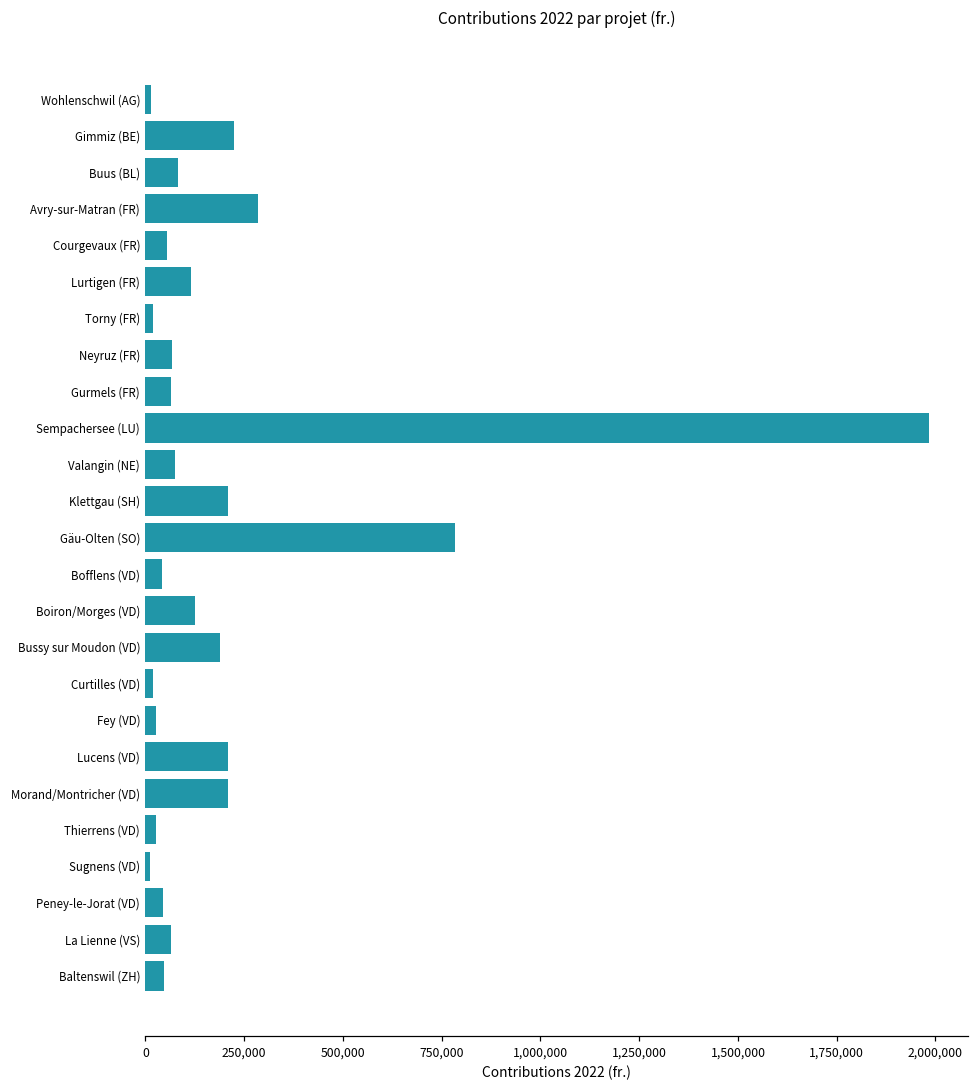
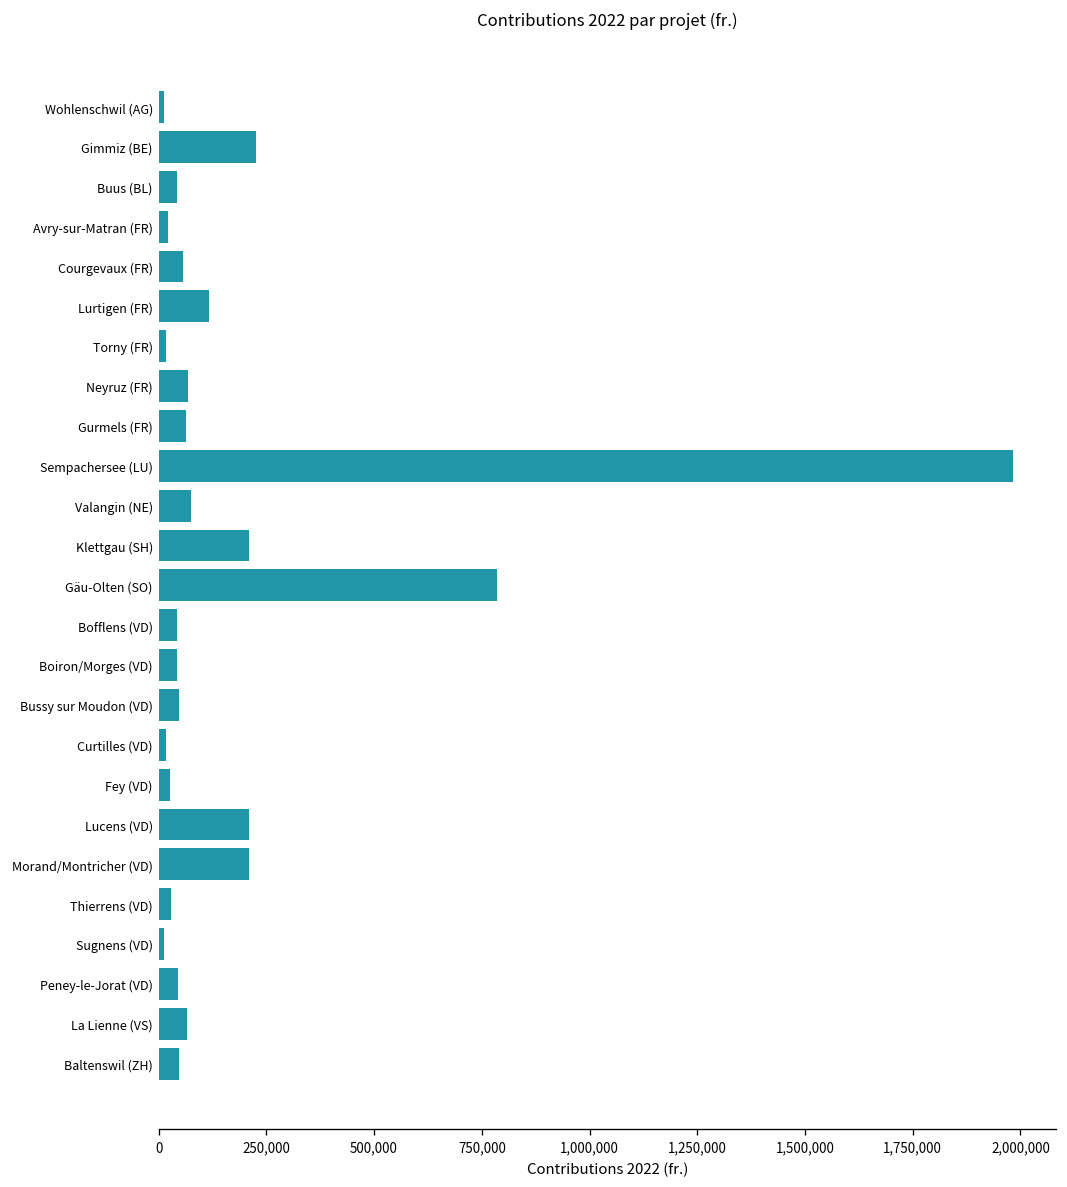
  {
    "Wohlenschwil (AG)": "10,000",
    "Gimmiz (BE)": "230,000",
-   "Buus (BL)": "80,000",
-   "Avry-sur-Matran (FR)": "280,000",
+   "Buus (BL)": "40,000",
+   "Avry-sur-Matran (FR)": "20,000",
    "Courgevaux (FR)": "60,000",
    "Lurtigen (FR)": "120,000",
    "Torny (FR)": "20,000",
    "Neyruz (FR)": "70,000",
    "Gurmels (FR)": "60,000",
    "Sempachersee (LU)": "1,980,000",
    "Valangin (NE)": "80,000",
    "Klettgau (SH)": "210,000",
    "Gäu-Olten (SO)": "780,000",
    "Bofflens (VD)": "40,000",
-   "Boiron/Morges (VD)": "130,000",
-   "Bussy sur Moudon (VD)": "190,000",
+   "Boiron/Morges (VD)": "40,000",
+   "Bussy sur Moudon (VD)": "50,000",
    "Curtilles (VD)": "20,000",
    "Fey (VD)": "30,000",
    "Lucens (VD)": "210,000",
    "Morand/Montricher (VD)": "210,000",
    "Thierrens (VD)": "30,000",
    "Sugnens (VD)": "10,000",
    "Peney-le-Jorat (VD)": "40,000",
    "La Lienne (VS)": "70,000",
    "Baltenswil (ZH)": "50,000"
  }
